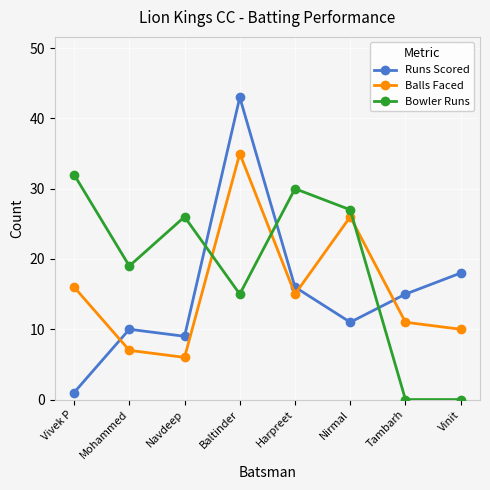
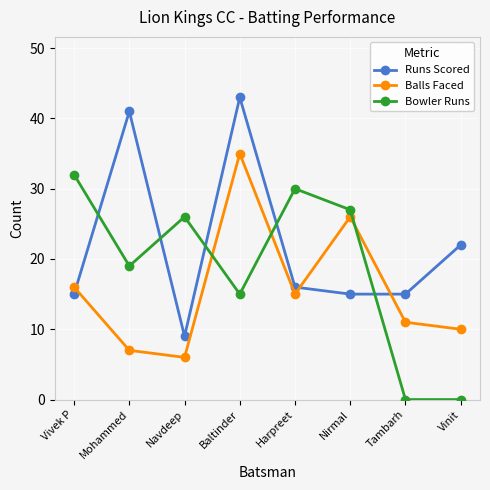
  {
    "Runs Scored": {
-     "Vivek P": 1,
-     "Mohammed": 10,
+     "Vivek P": 15,
+     "Mohammed": 41,
      "Navdeep": 9,
      "Baltinder": 43,
      "Harpreet": 16,
-     "Nirmal": 11,
+     "Nirmal": 15,
      "Tambarh": 15,
-     "Vinit": 18
+     "Vinit": 22
    },
    "Balls Faced": {
      "Vivek P": 16,
      "Mohammed": 7,
      "Navdeep": 6,
      "Baltinder": 35,
      "Harpreet": 15,
      "Nirmal": 26,
      "Tambarh": 11,
      "Vinit": 10
    },
    "Bowler Runs": {
      "Vivek P": 32,
      "Mohammed": 19,
      "Navdeep": 26,
      "Baltinder": 15,
      "Harpreet": 30,
      "Nirmal": 27,
      "Tambarh": 0,
      "Vinit": 0
    }
  }
